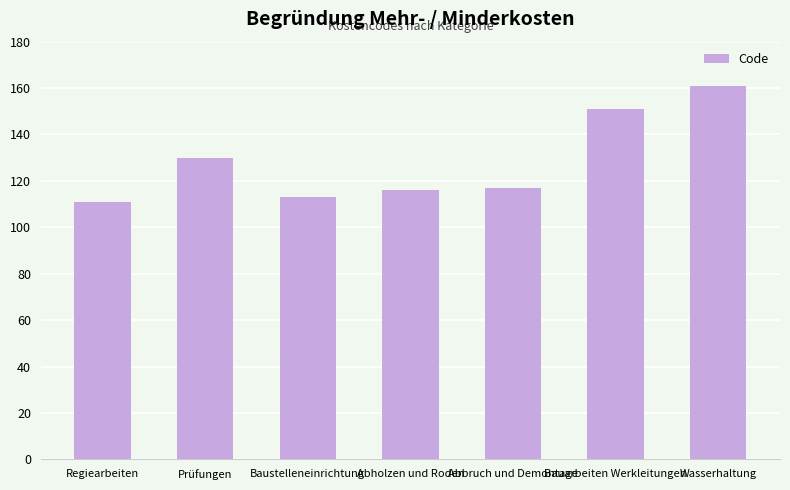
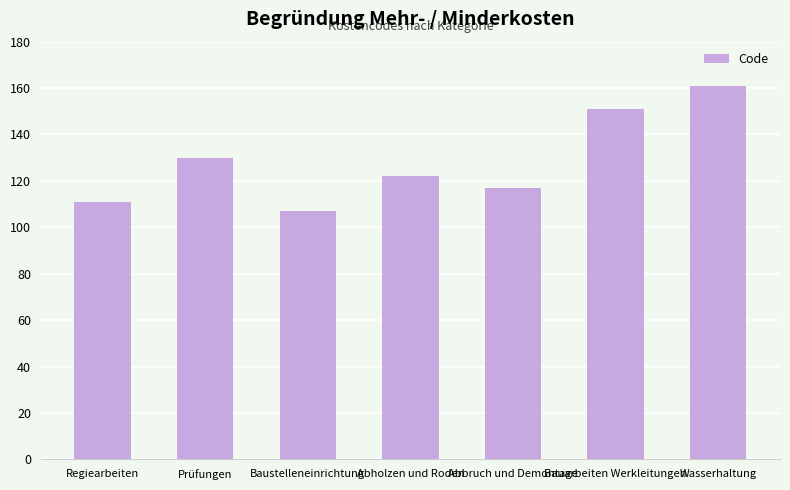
  {
    "Regiearbeiten": 111,
    "Prüfungen": 130,
-   "Baustelleneinrichtung": 113,
-   "Abholzen und Roden": 116,
+   "Baustelleneinrichtung": 107,
+   "Abholzen und Roden": 122,
    "Wasserhaltung": 161
  }
